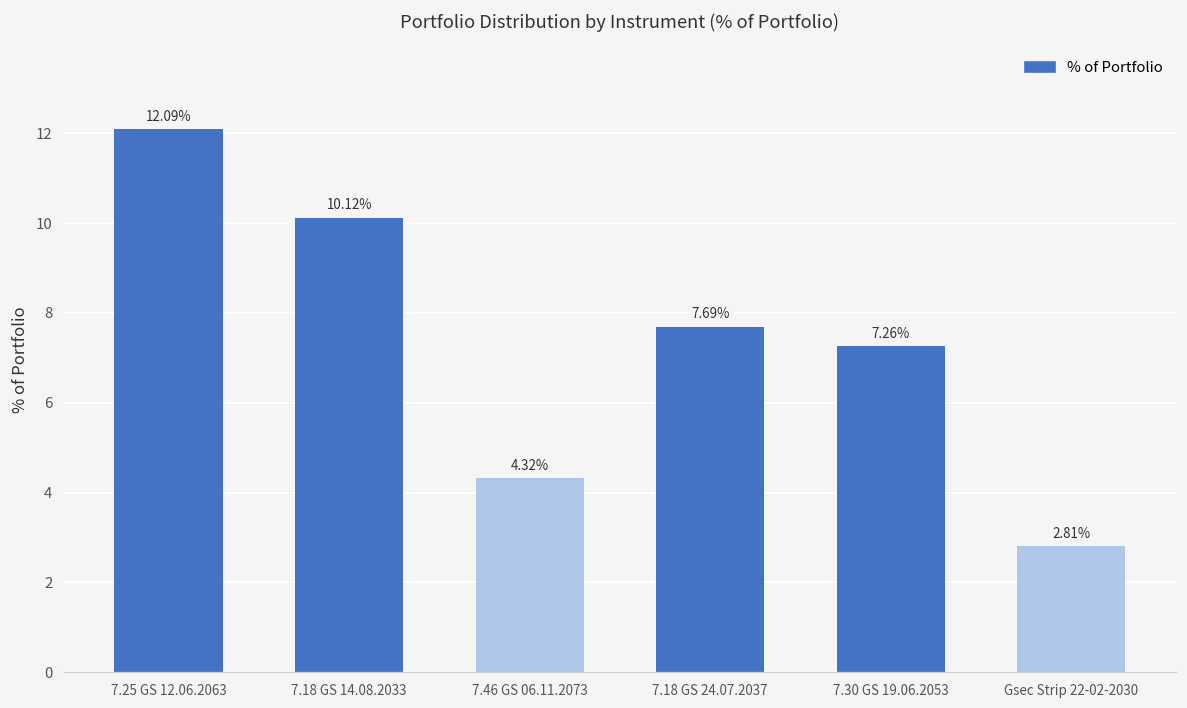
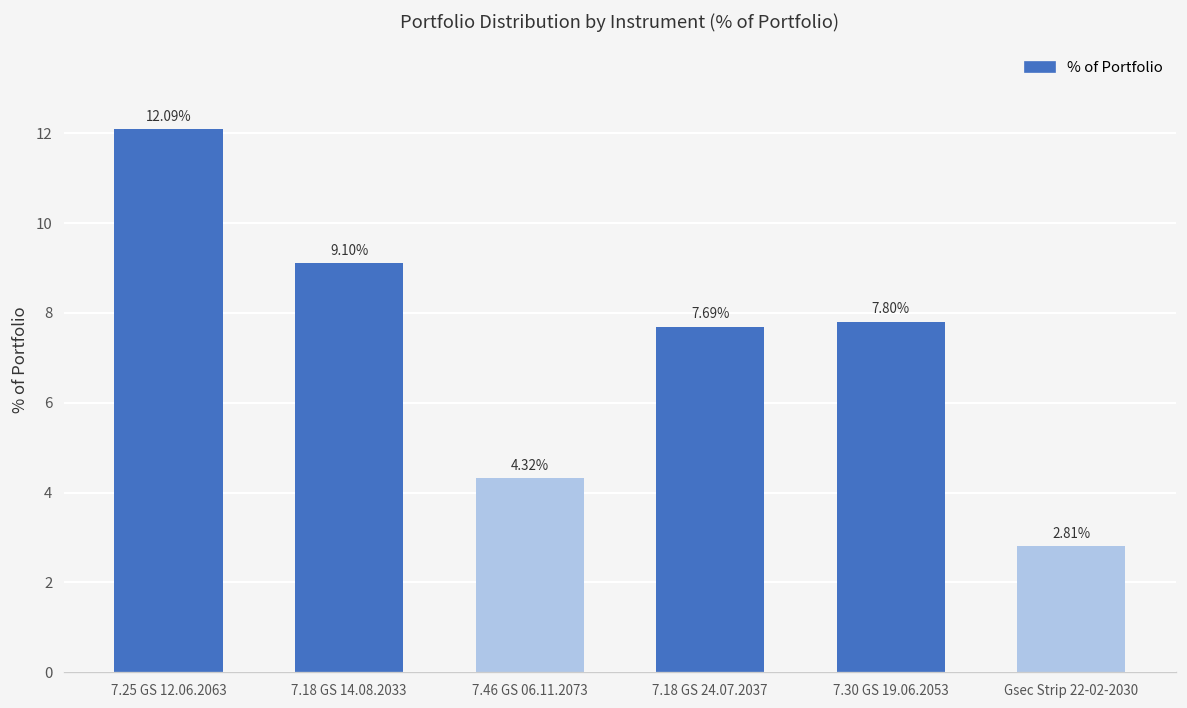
  {
    "7.25 GS 12.06.2063": "12.09%",
-   "7.18 GS 14.08.2033": "10.12%",
+   "7.18 GS 14.08.2033": "9.10%",
    "7.46 GS 06.11.2073": "4.32%",
    "7.18 GS 24.07.2037": "7.69%",
-   "7.30 GS 19.06.2053": "7.26%",
+   "7.30 GS 19.06.2053": "7.80%",
    "Gsec Strip 22-02-2030": "2.81%"
  }
